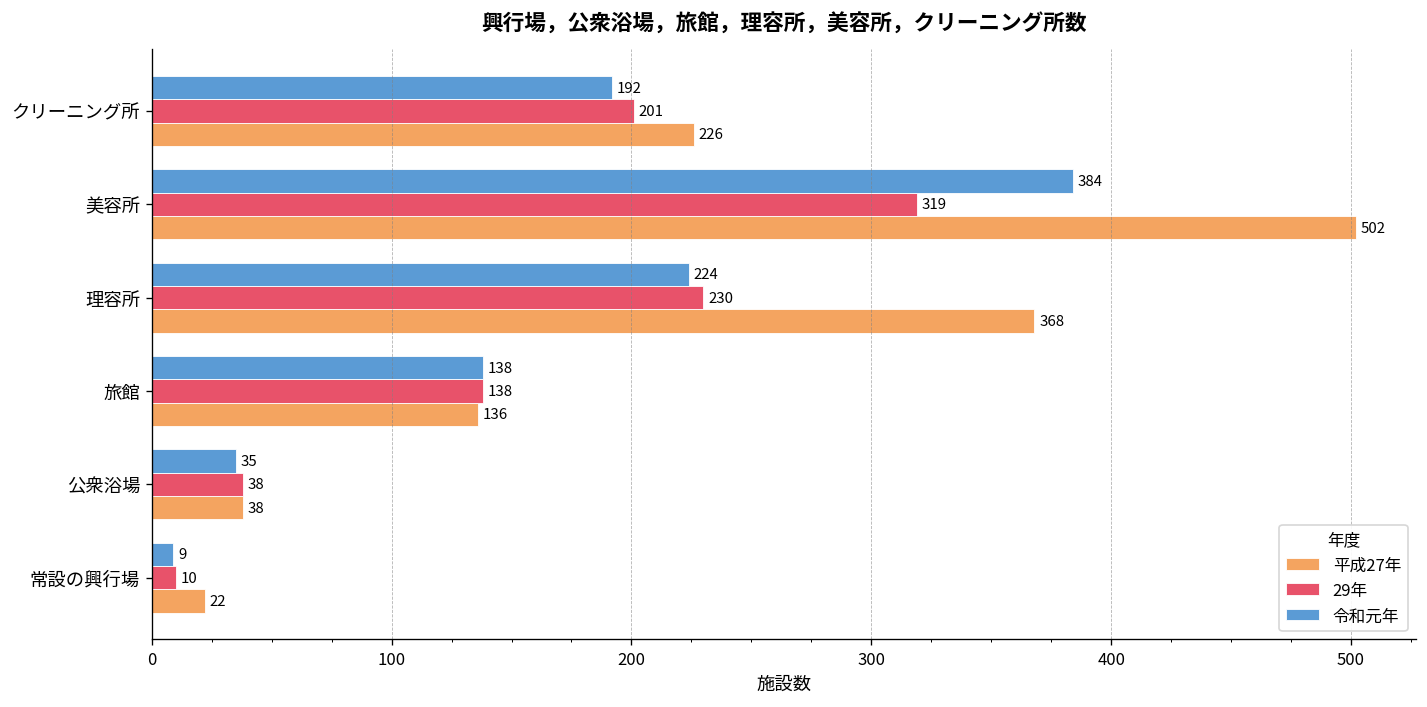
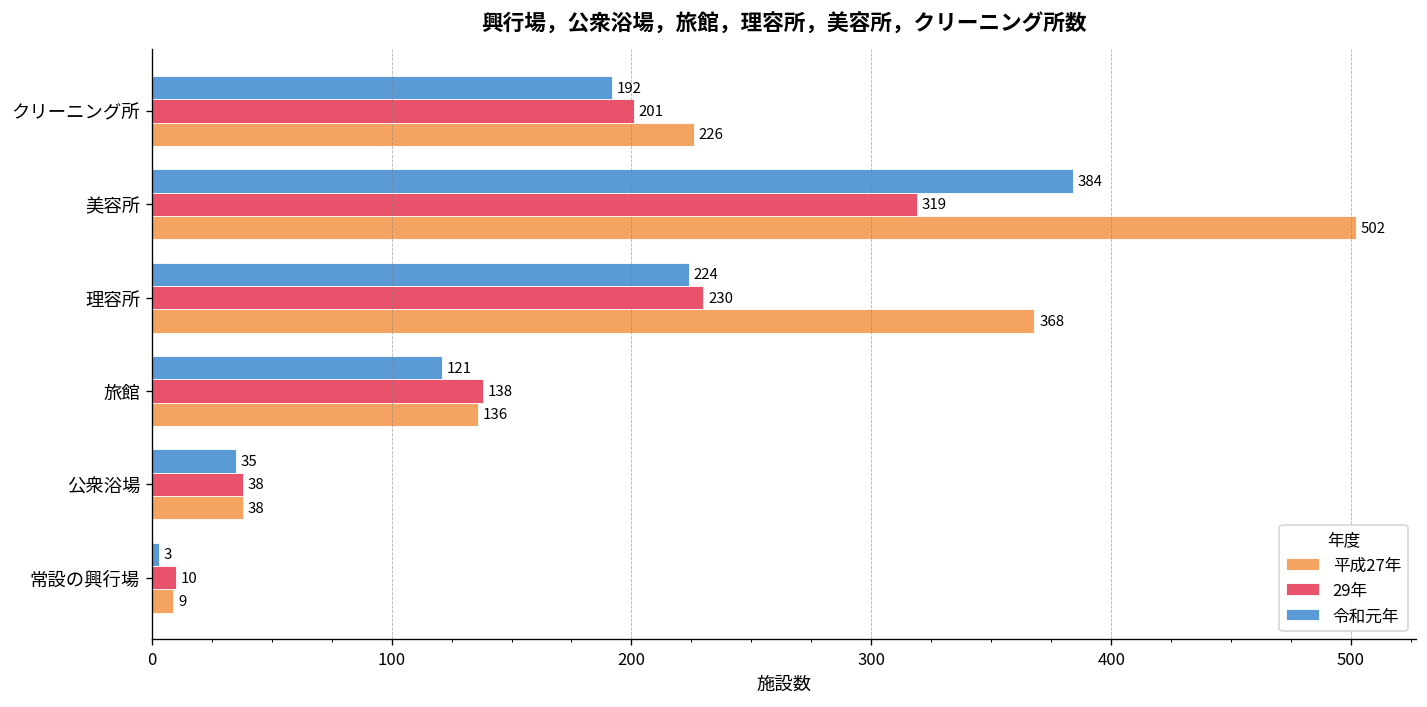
  {
    "平成27年": {
      "クリーニング所": 226,
      "美容所": 502,
      "理容所": 368,
      "旅館": 136,
      "公衆浴場": 38,
-     "常設の興行場": 22
+     "常設の興行場": 9
    },
    "29年": {
      "クリーニング所": 201,
      "美容所": 319,
      "理容所": 230,
      "旅館": 138,
      "公衆浴場": 38,
      "常設の興行場": 10
    },
    "令和元年": {
      "クリーニング所": 192,
      "美容所": 384,
      "理容所": 224,
-     "旅館": 138,
+     "旅館": 121,
      "公衆浴場": 35,
-     "常設の興行場": 9
+     "常設の興行場": 3
    }
  }
